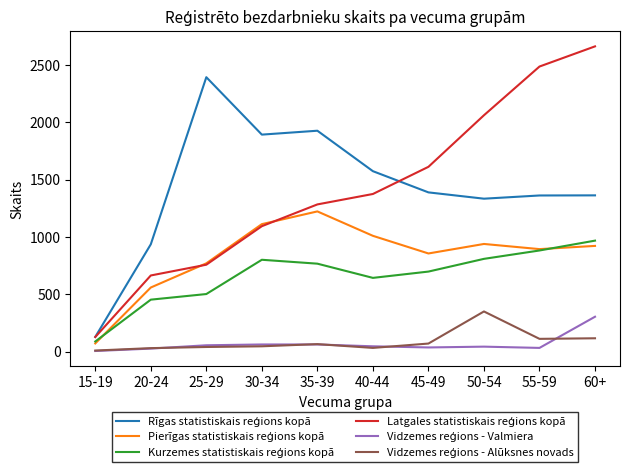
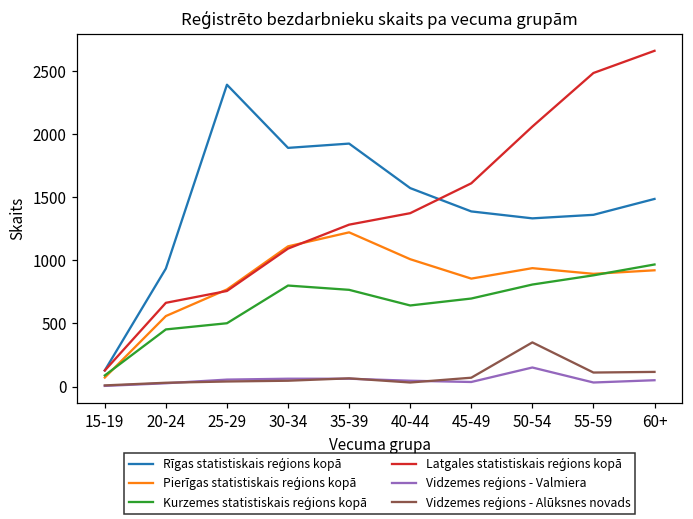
  {
    "Rīgas statistiskais reģions kopā": {
      "20-24": 940,
      "25-29": 2390,
      "30-34": 1890,
      "35-39": 1930,
      "40-44": 1570,
      "45-49": 1390,
      "50-54": 1330,
      "55-59": 1360,
-     "60+": 1360
+     "60+": 1490
    },
    "Pierīgas statistiskais reģions kopā": {
      "20-24": 560,
      "35-39": 1220,
      "40-44": 1010,
      "45-49": 860,
      "50-54": 940,
      "60+": 920
    },
    "Kurzemes statistiskais reģions kopā": {
      "20-24": 450,
      "25-29": 500,
      "30-34": 800,
      "35-39": 770,
      "40-44": 640,
      "45-49": 700,
      "50-54": 810,
      "60+": 970
    },
    "Latgales statistiskais reģions kopā": {
      "20-24": 660,
      "35-39": 1280,
      "40-44": 1380,
      "45-49": 1610,
      "50-54": 2060,
      "55-59": 2490,
      "60+": 2660
    },
    "Vidzemes reģions - Valmiera": {
      "45-49": 40,
-     "50-54": 40,
+     "50-54": 150,
      "55-59": 30,
-     "60+": 300
+     "60+": 50
    },
    "Vidzemes reģions - Alūksnes novads": {
      "45-49": 70,
      "50-54": 350,
      "55-59": 110,
      "60+": 120
    }
  }
